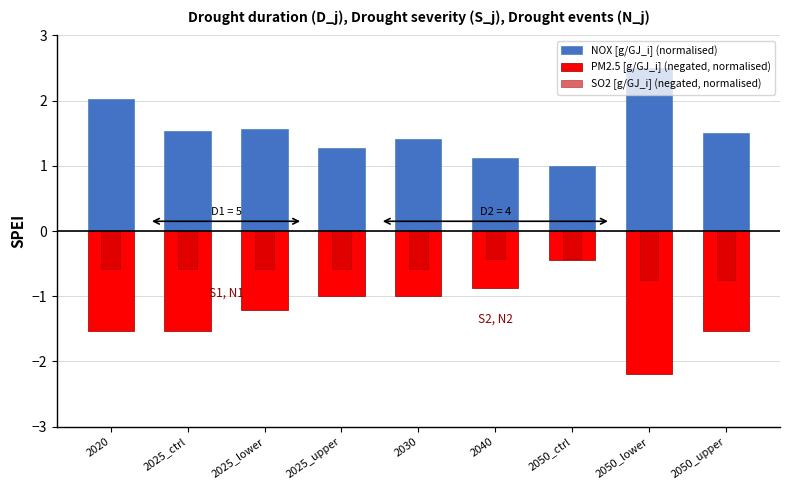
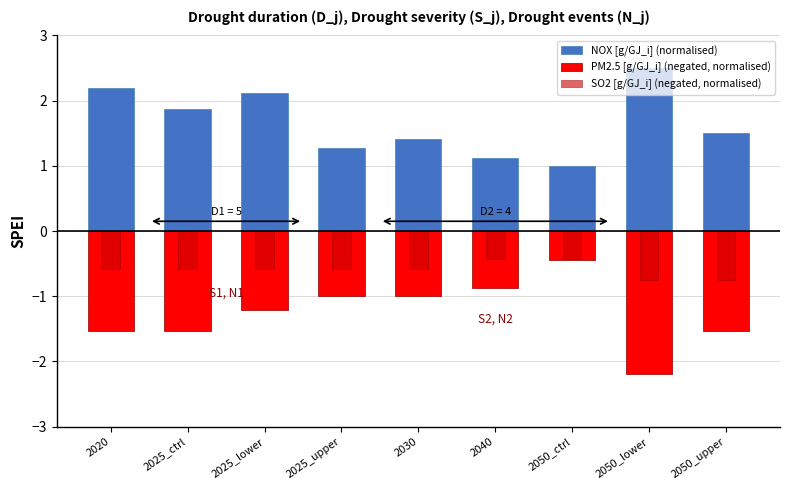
  {
    "NOX [g/GJ_i] (normalised)": {
-     "2020": 2.0,
-     "2025_ctrl": 1.5,
-     "2025_lower": 1.6,
+     "2020": 2.2,
+     "2025_ctrl": 1.9,
+     "2025_lower": 2.1,
      "2025_upper": 1.3,
      "2030": 1.4,
      "2050_ctrl": 1.0,
      "2050_upper": 1.5
    }
  }
